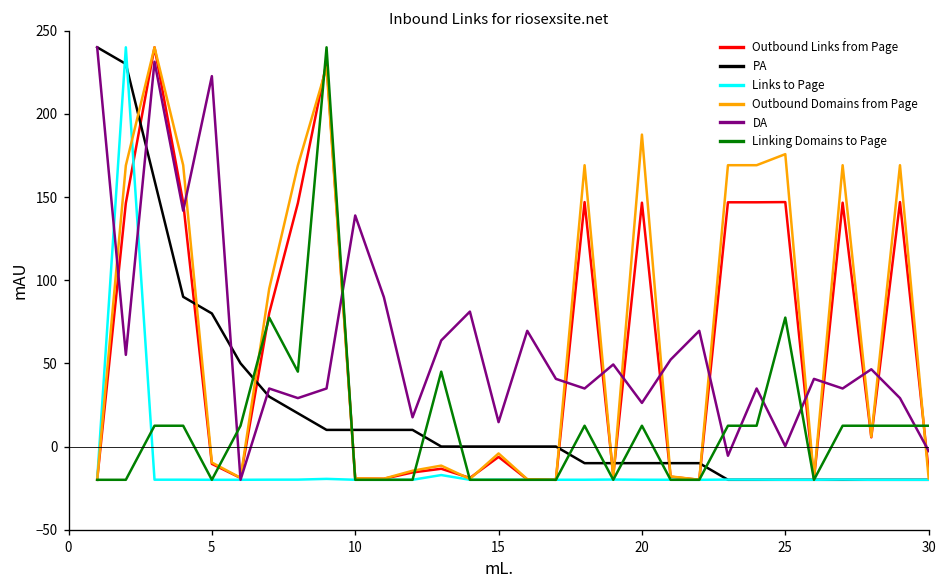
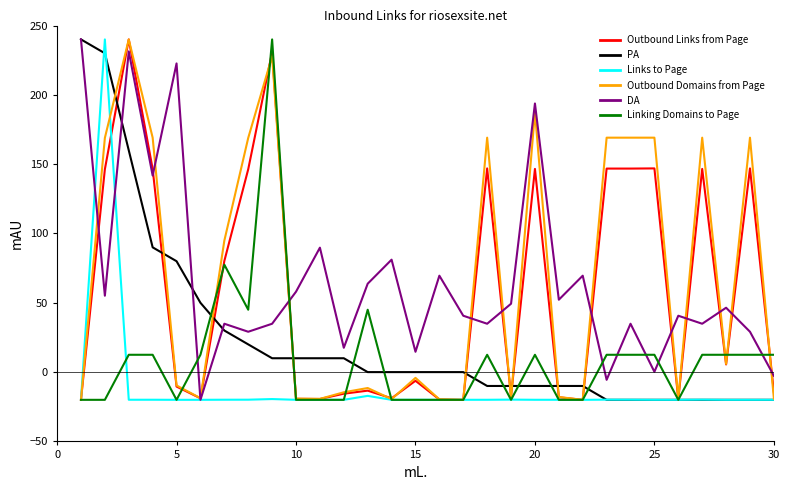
  {
    "Outbound Links from Page": {
      "15": -6,
      "20": 147,
      "25": 147,
      "30": -14
    },
    "PA": {
      "5": 80,
      "10": 10,
      "15": 0,
      "20": -10
    },
    "Links to Page": {
      "20": -20
    },
    "Outbound Domains from Page": {
      "15": -4,
      "20": 188,
-     "25": 176
+     "25": 169
    },
    "DA": {
      "5": 223,
-     "10": 139,
+     "10": 58,
      "15": 15,
-     "20": 26,
+     "20": 194,
      "25": 0,
      "30": -3
    },
    "Linking Domains to Page": {
      "20": 13,
-     "25": 78,
+     "25": 13,
      "30": 13
    }
  }
